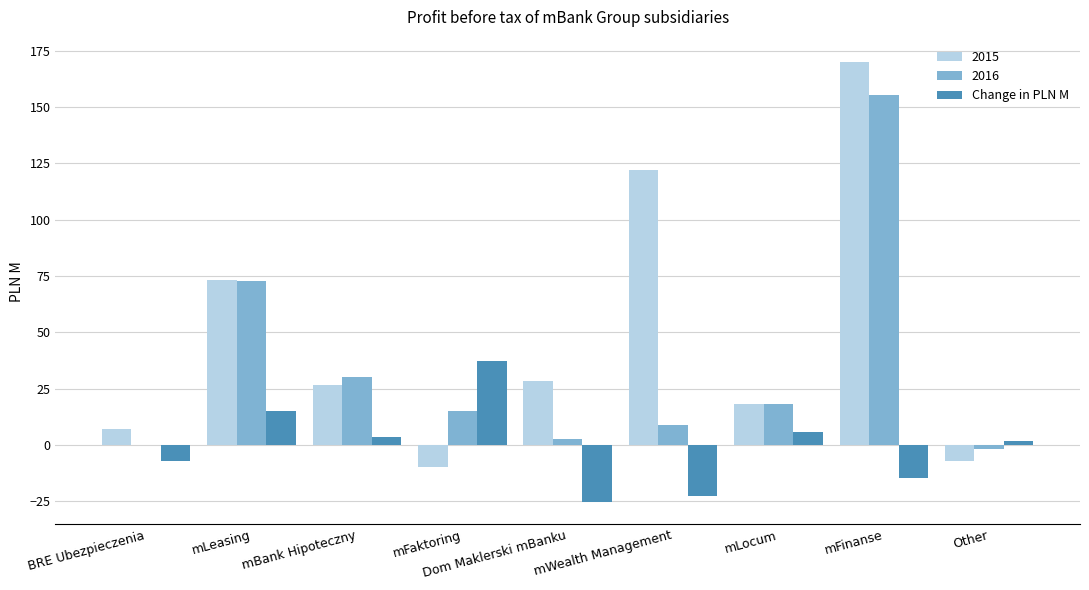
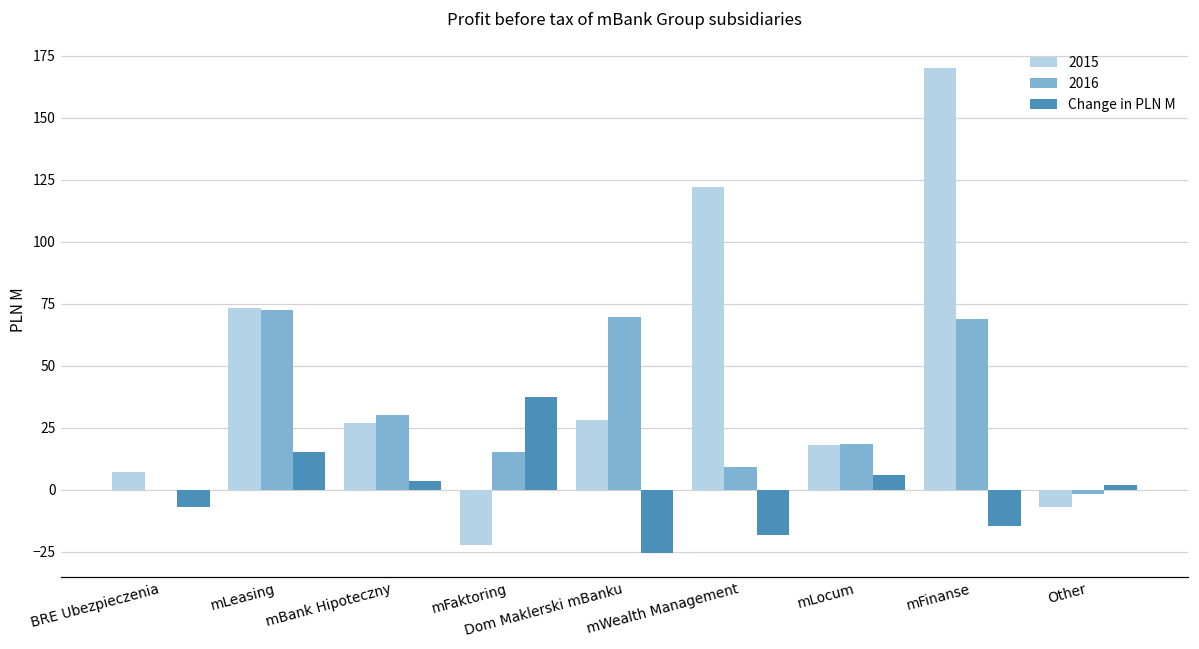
  {
    "2015": {
      "BRE Ubezpieczenia": 7,
      "mLeasing": 73,
      "mBank Hipoteczny": 27,
-     "mFaktoring": -10,
+     "mFaktoring": -22,
      "Dom Maklerski mBanku": 28,
      "mWealth Management": 122,
      "mLocum": 18,
      "mFinanse": 170,
      "Other": -7
    },
    "2016": {
      "BRE Ubezpieczenia": 0,
      "mLeasing": 73,
      "mBank Hipoteczny": 30,
      "mFaktoring": 15,
-     "Dom Maklerski mBanku": 3,
+     "Dom Maklerski mBanku": 70,
      "mWealth Management": 9,
      "mLocum": 18,
-     "mFinanse": 155,
+     "mFinanse": 69,
      "Other": -2
    },
    "Change in PLN M": {
      "BRE Ubezpieczenia": -7,
      "mLeasing": 15,
      "mBank Hipoteczny": 3,
      "mFaktoring": 37,
      "Dom Maklerski mBanku": -25,
-     "mWealth Management": -23,
+     "mWealth Management": -18,
      "mLocum": 6,
      "mFinanse": -15,
      "Other": 2
    }
  }
